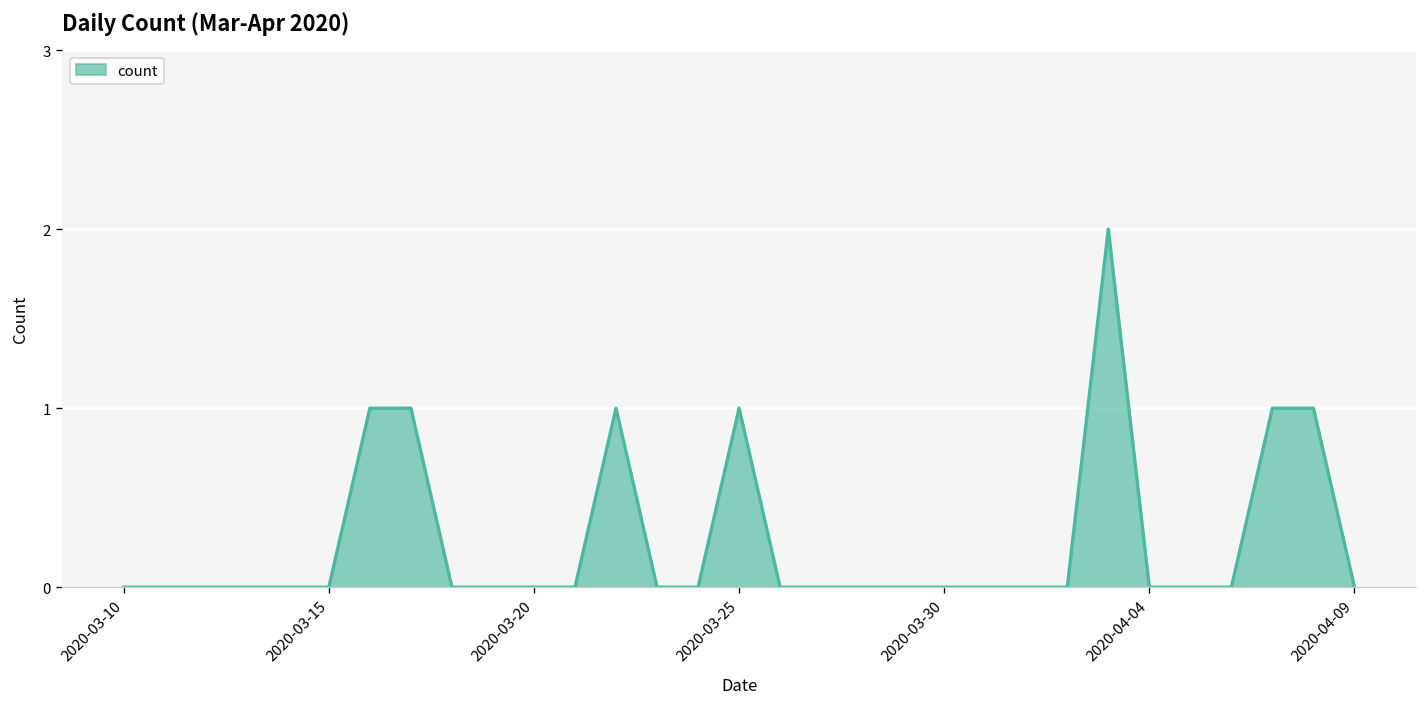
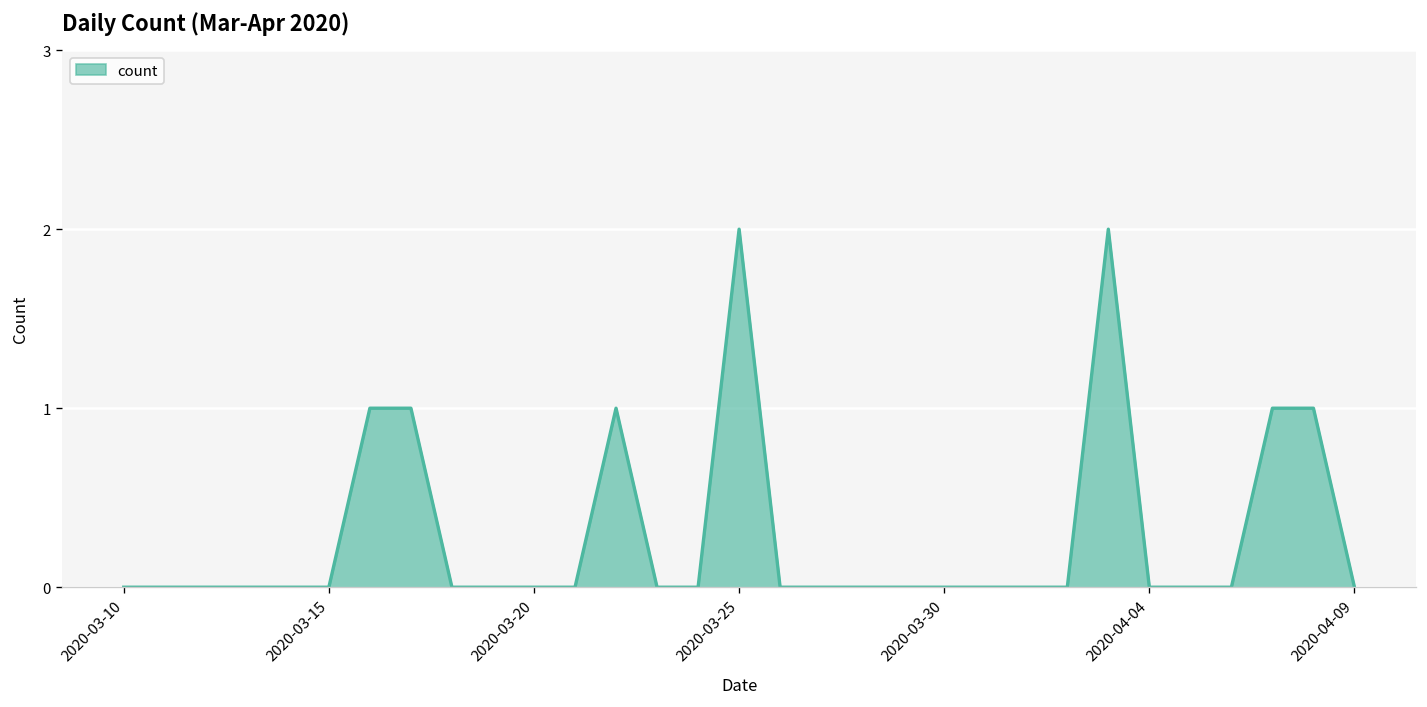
  {
    "2020-03-10": 0,
    "2020-03-15": 0,
    "2020-03-20": 0,
-   "2020-03-25": 1,
+   "2020-03-25": 2,
    "2020-03-30": 0,
    "2020-04-04": 0,
    "2020-04-09": 0
  }
